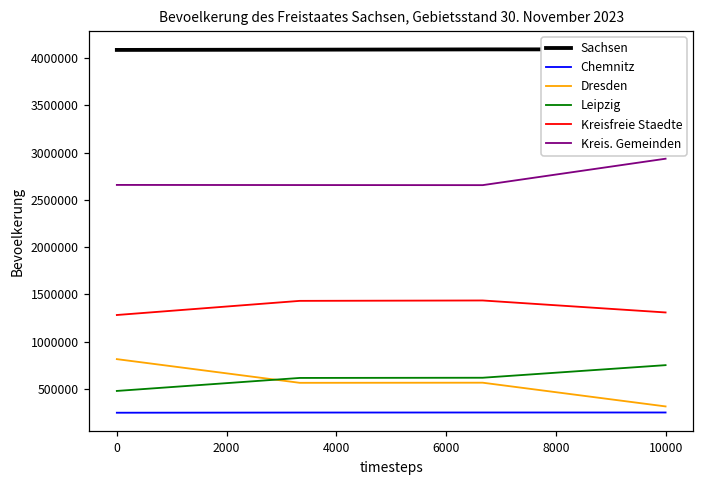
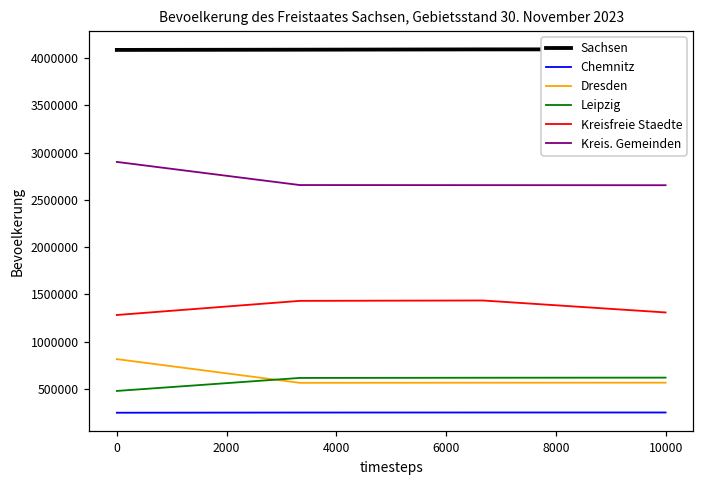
  {
    "Sachsen": {
      "0": 4100000
    },
    "Chemnitz": {
      "0": 200000,
      "10000": 300000
    },
    "Dresden": {
      "0": 800000,
-     "10000": 300000
+     "10000": 600000
    },
    "Leipzig": {
      "0": 500000,
-     "10000": 800000
+     "10000": 600000
    },
    "Kreisfreie Staedte": {
      "0": 1300000,
      "10000": 1300000
    },
    "Kreis. Gemeinden": {
-     "0": 2700000,
-     "10000": 2900000
+     "0": 2900000,
+     "10000": 2700000
    }
  }
